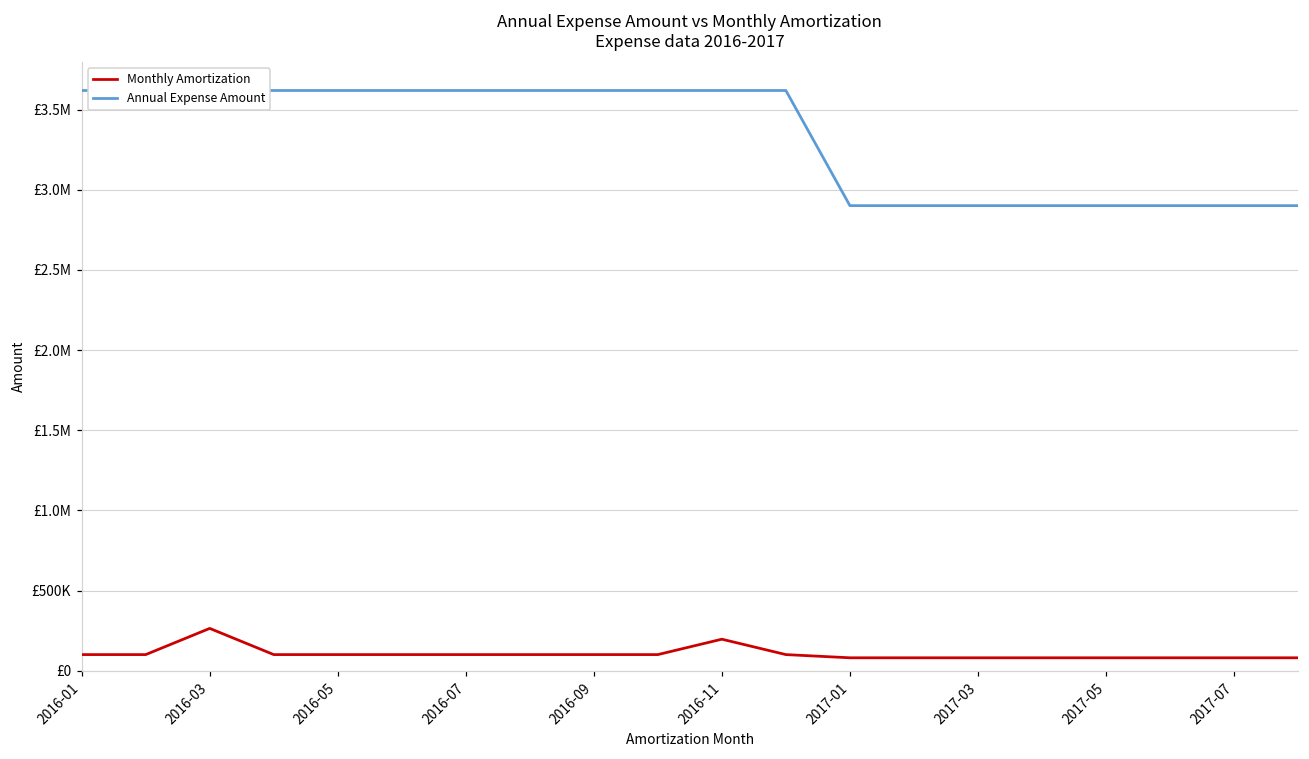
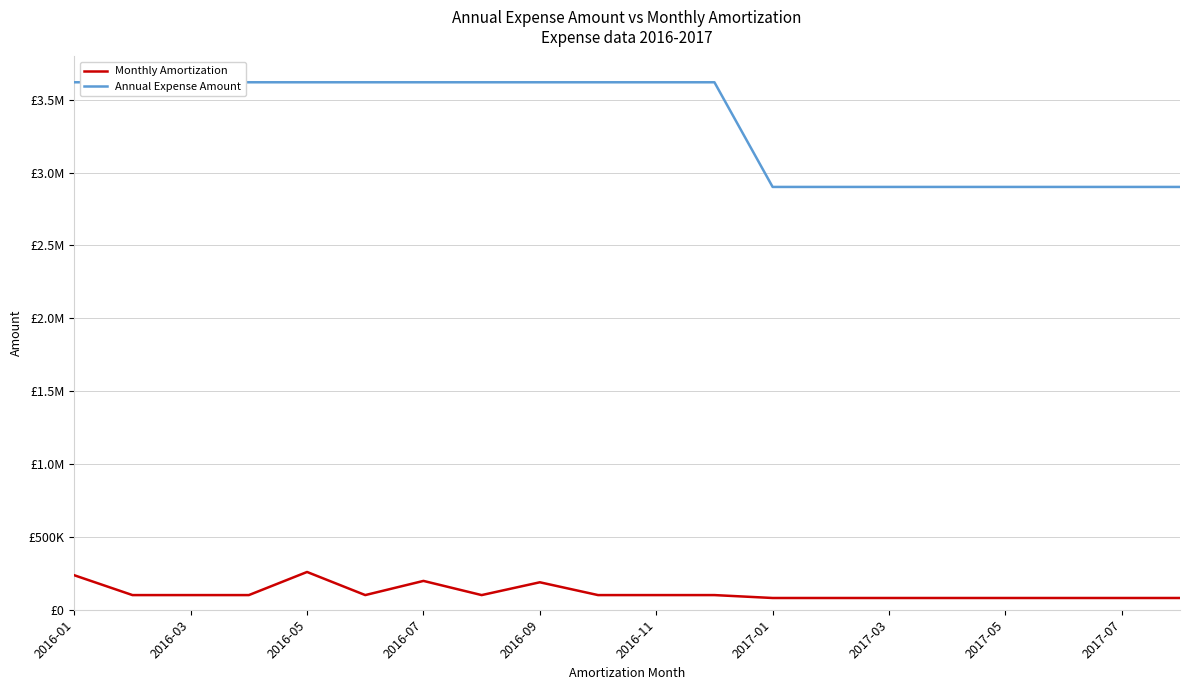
  {
    "Monthly Amortization": {
-     "2016-01": "£100000",
-     "2016-03": "£260000",
-     "2016-05": "£100000",
-     "2016-07": "£100000",
-     "2016-09": "£100000",
-     "2016-11": "£200000",
+     "2016-01": "£240000",
+     "2016-03": "£100000",
+     "2016-05": "£260000",
+     "2016-07": "£200000",
+     "2016-09": "£190000",
+     "2016-11": "£100000",
      "2017-01": "£80000",
      "2017-03": "£80000",
      "2017-05": "£80000",
      "2017-07": "£80000"
    },
    "Annual Expense Amount": {
      "2016-01": "£3620000",
      "2016-05": "£3620000",
      "2016-07": "£3620000",
      "2016-09": "£3620000",
      "2016-11": "£3620000",
      "2017-01": "£2900000",
      "2017-03": "£2900000",
      "2017-05": "£2900000",
      "2017-07": "£2900000"
    }
  }
